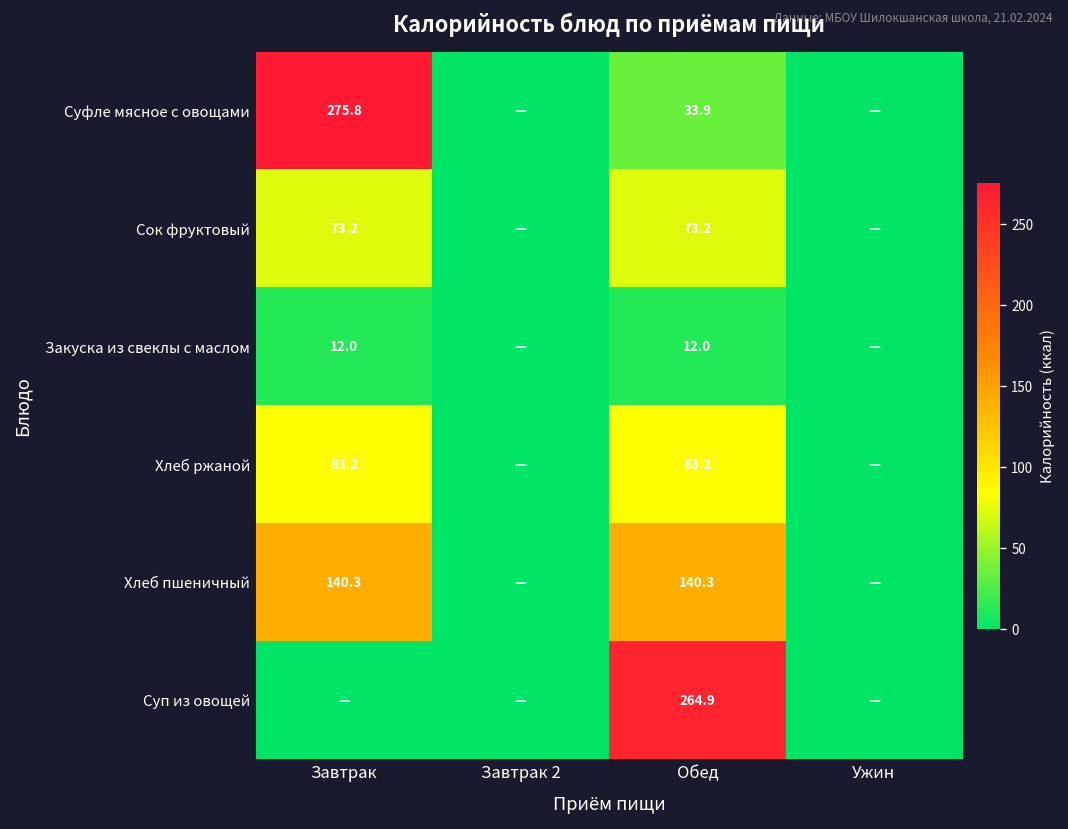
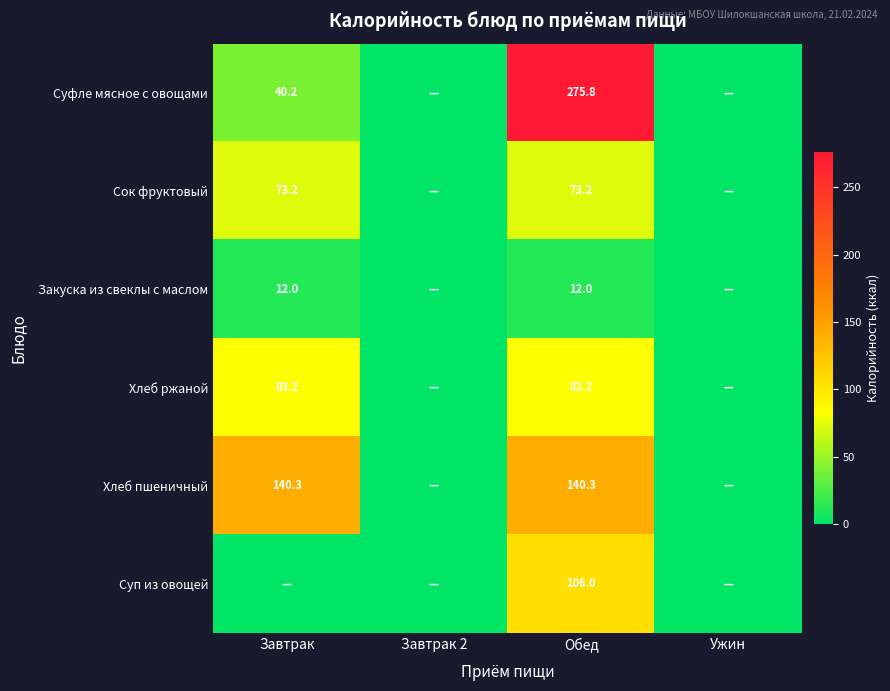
  {
    "Суфле мясное с овощами": {
-     "Завтрак": 275.8,
-     "Обед": 33.9
+     "Завтрак": 40.2,
+     "Обед": 275.8
    },
    "Сок фруктовый": {
      "Завтрак": 73.2,
      "Обед": 73.2
    },
    "Закуска из свеклы с маслом": {
      "Завтрак": 12.0,
      "Обед": 12.0
    },
    "Хлеб ржаной": {
      "Завтрак": 83.2,
      "Обед": 83.2
    },
    "Хлеб пшеничный": {
      "Завтрак": 140.3,
      "Обед": 140.3
    },
    "Суп из овощей": {
-     "Обед": 264.9
+     "Обед": 106.0
    }
  }
